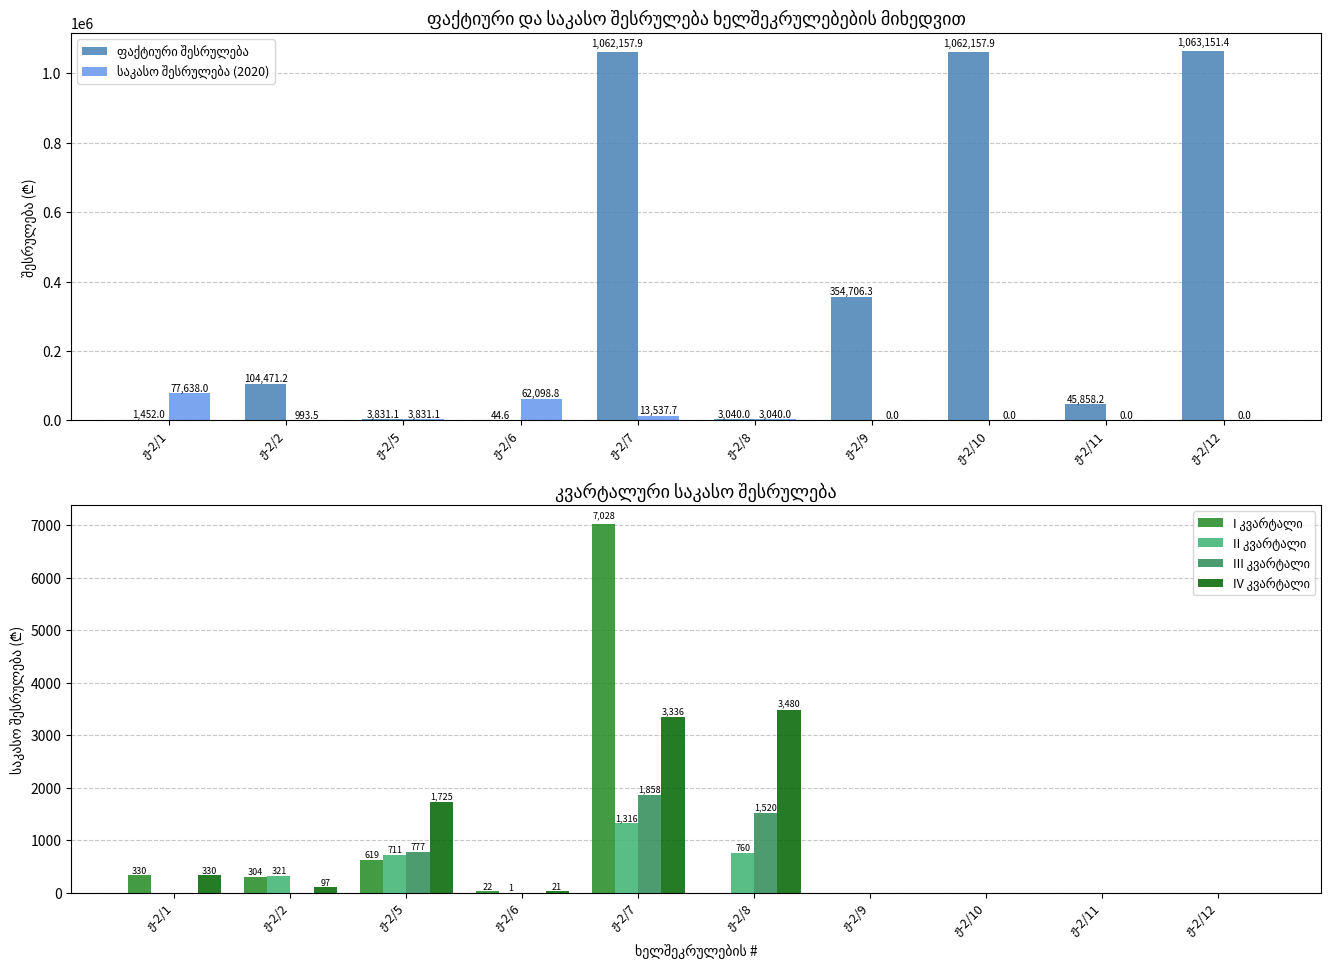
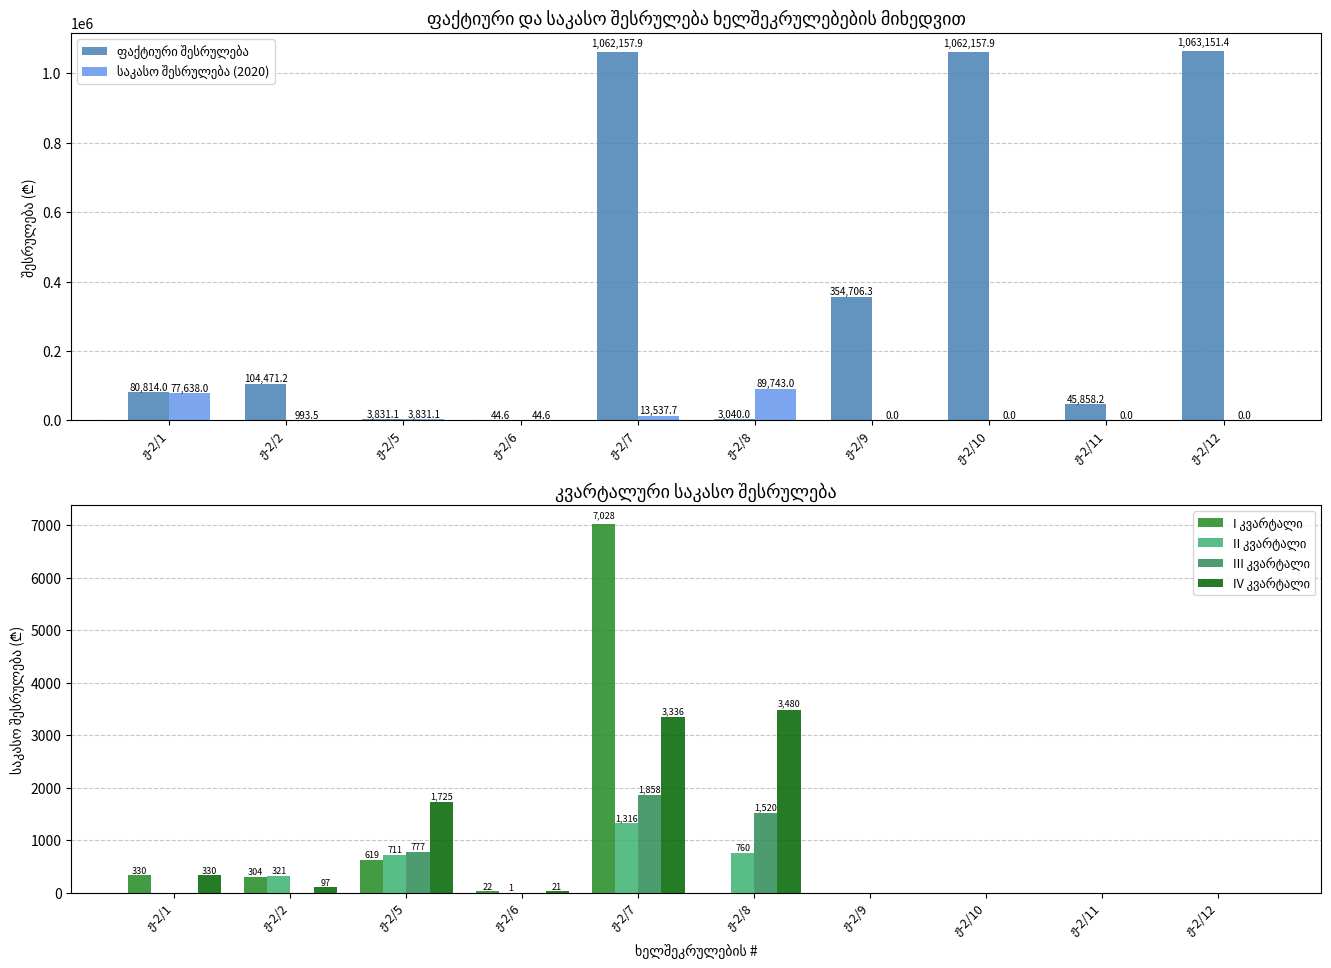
  {
    "ფაქტიური და საკასო შესრულება ხელშეკრულებების მიხედვით": {
      "ფაქტიური შესრულება": {
-       "ჟ-2/1": "1,452.0",
+       "ჟ-2/1": "80,814.0",
        "ჟ-2/2": "104,471.2",
        "ჟ-2/5": "3,831.1",
        "ჟ-2/6": "44.6",
        "ჟ-2/7": "1,062,157.9",
        "ჟ-2/8": "3,040.0",
        "ჟ-2/9": "354,706.3",
        "ჟ-2/10": "1,062,157.9",
        "ჟ-2/11": "45,858.2",
        "ჟ-2/12": "1,063,151.4"
      },
      "საკასო შესრულება (2020)": {
        "ჟ-2/1": "77,638.0",
        "ჟ-2/2": "993.5",
        "ჟ-2/5": "3,831.1",
-       "ჟ-2/6": "62,098.8",
+       "ჟ-2/6": "44.6",
        "ჟ-2/7": "13,537.7",
-       "ჟ-2/8": "3,040.0",
+       "ჟ-2/8": "89,743.0",
        "ჟ-2/9": "0.0",
        "ჟ-2/10": "0.0",
        "ჟ-2/11": "0.0",
        "ჟ-2/12": "0.0"
      }
    },
    "კვარტალური საკასო შესრულება": {
      "IV კვარტალი": {
        "ჟ-2/1": "330",
        "ჟ-2/2": "97",
        "ჟ-2/5": "1,725",
        "ჟ-2/6": "21",
        "ჟ-2/7": "3,336",
        "ჟ-2/8": "3,480"
      }
    }
  }
